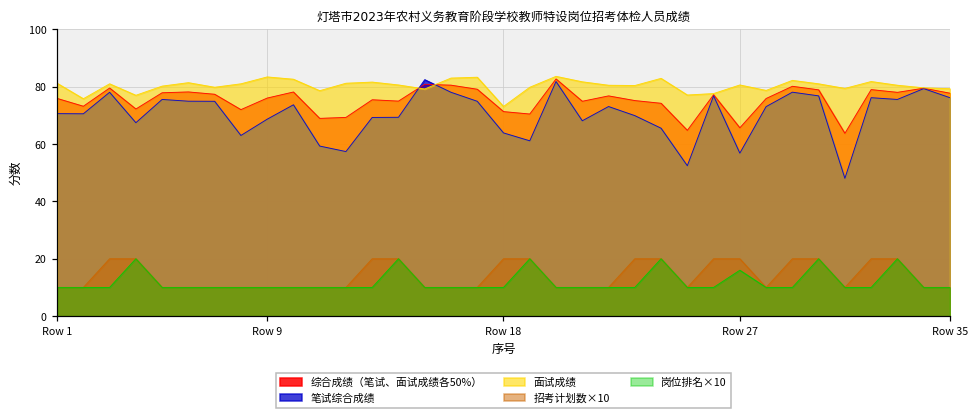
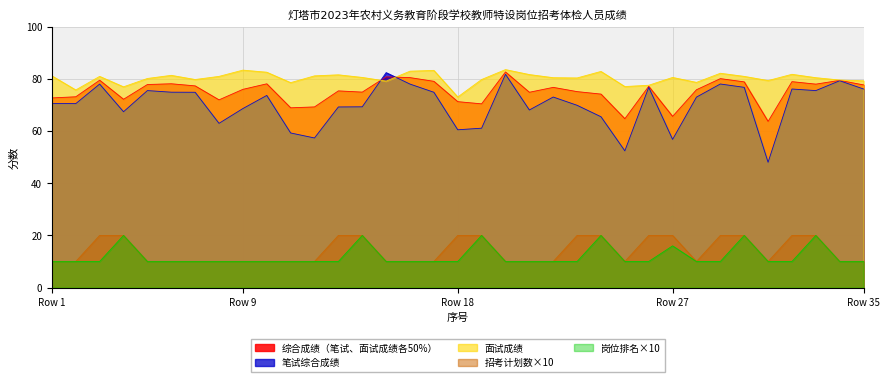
  {
    "综合成绩（笔试、面试成绩各50%）": {
-     "Row 1": 76,
+     "Row 1": 73,
      "Row 9": 76,
      "Row 18": 71,
      "Row 27": 66,
      "Row 35": 78
    },
    "笔试综合成绩": {
      "Row 1": 71,
      "Row 9": 69,
-     "Row 18": 64,
+     "Row 18": 61,
      "Row 27": 57,
      "Row 35": 76
    },
    "面试成绩": {
      "Row 1": 81,
      "Row 9": 83,
      "Row 18": 73,
      "Row 27": 81,
      "Row 35": 79
    },
    "招考计划数×10": {
      "Row 18": 20,
      "Row 27": 20
    },
    "岗位排名×10": {
      "Row 18": 10,
      "Row 27": 16
    }
  }
